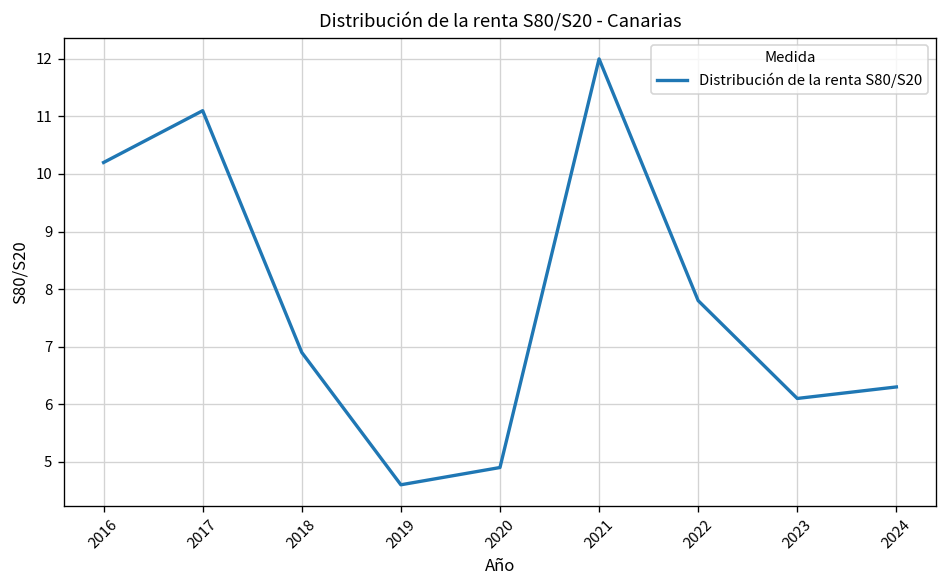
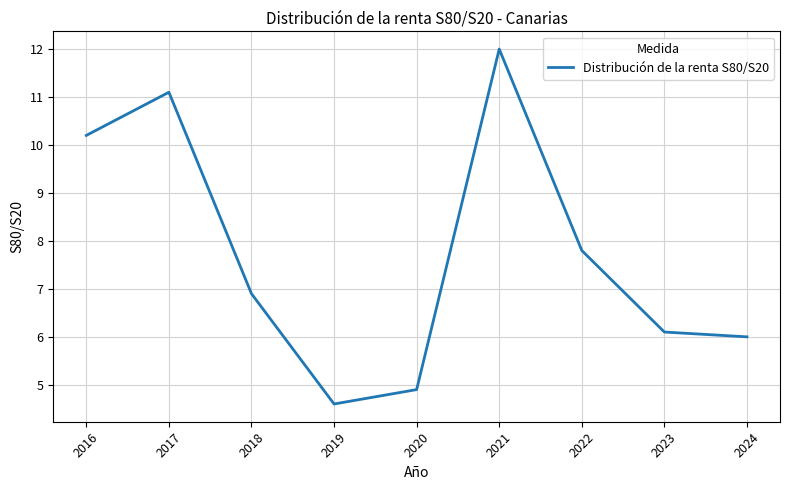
  {
    "2016": 10.2,
    "2017": 11.1,
    "2018": 6.9,
    "2019": 4.6,
    "2020": 4.9,
    "2021": 12.0,
    "2022": 7.8,
    "2023": 6.1,
-   "2024": 6.3
+   "2024": 6.0
  }
